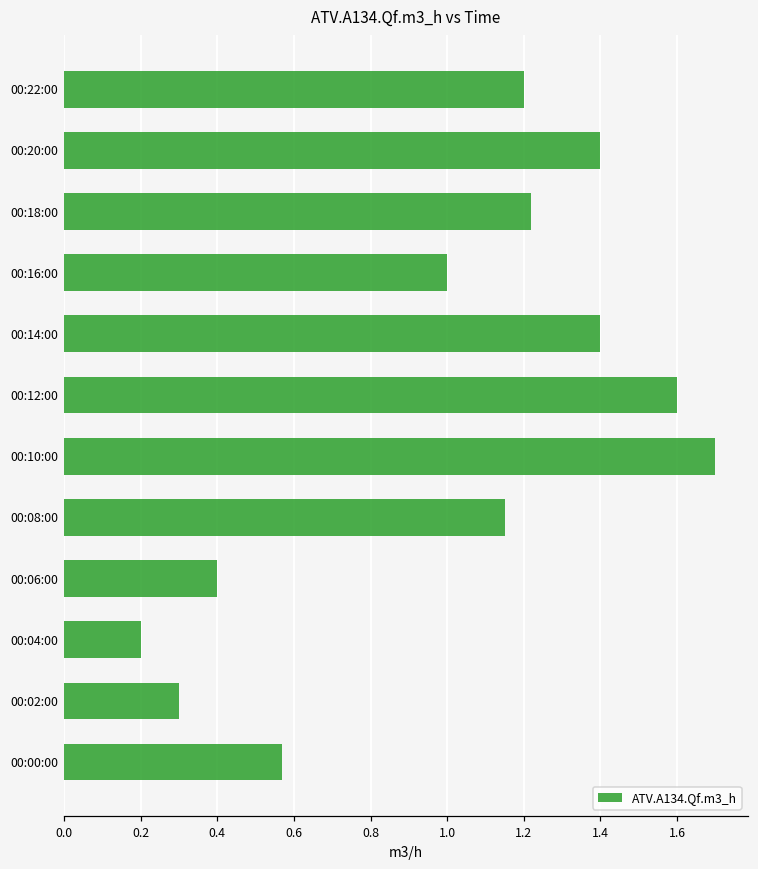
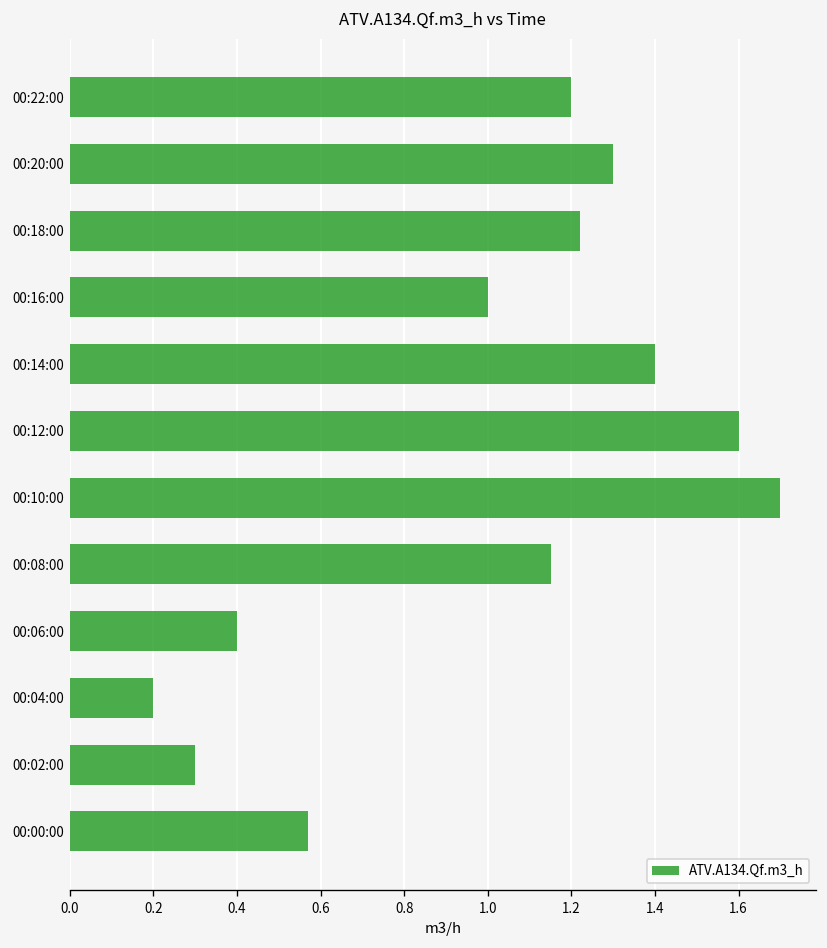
  {
    "00:22:00": 1.2,
-   "00:20:00": 1.4,
+   "00:20:00": 1.3,
    "00:18:00": 1.22,
    "00:16:00": 1.0,
    "00:14:00": 1.4,
    "00:12:00": 1.6,
    "00:10:00": 1.7,
    "00:08:00": 1.15,
    "00:06:00": 0.4,
    "00:04:00": 0.2,
    "00:02:00": 0.3,
    "00:00:00": 0.57
  }
